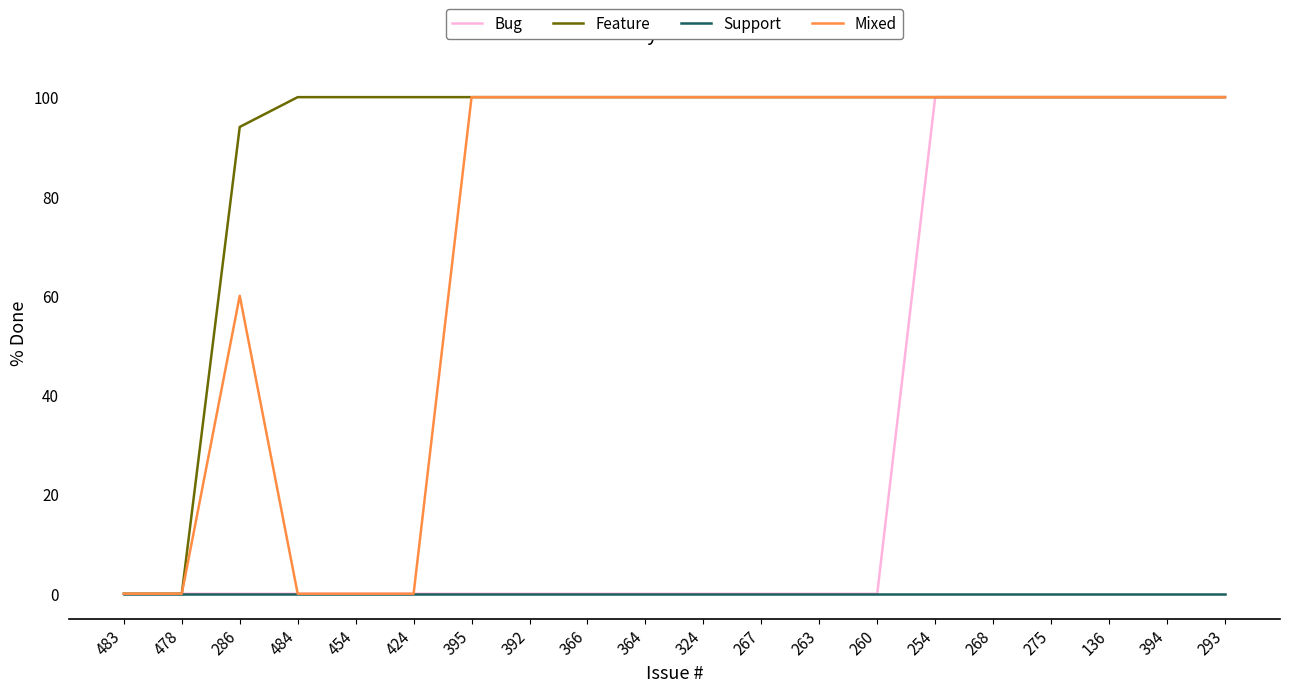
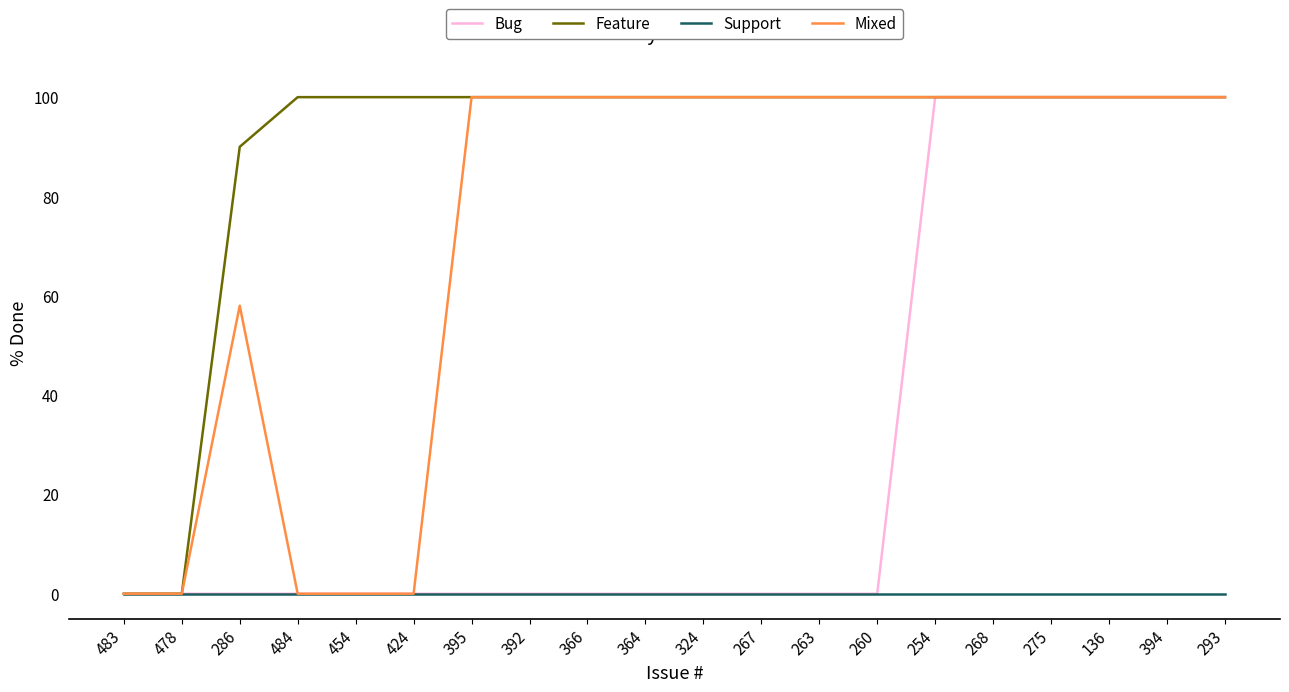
  {
    "Feature": {
-     "286": 94,
+     "286": 90,
      "484": 100,
      "454": 100,
      "424": 100
    },
    "Support": {
      "254": 0,
      "268": 0,
      "275": 0,
      "136": 0,
      "394": 0,
      "293": 0
    },
    "Mixed": {
-     "286": 60
+     "286": 58
    }
  }
